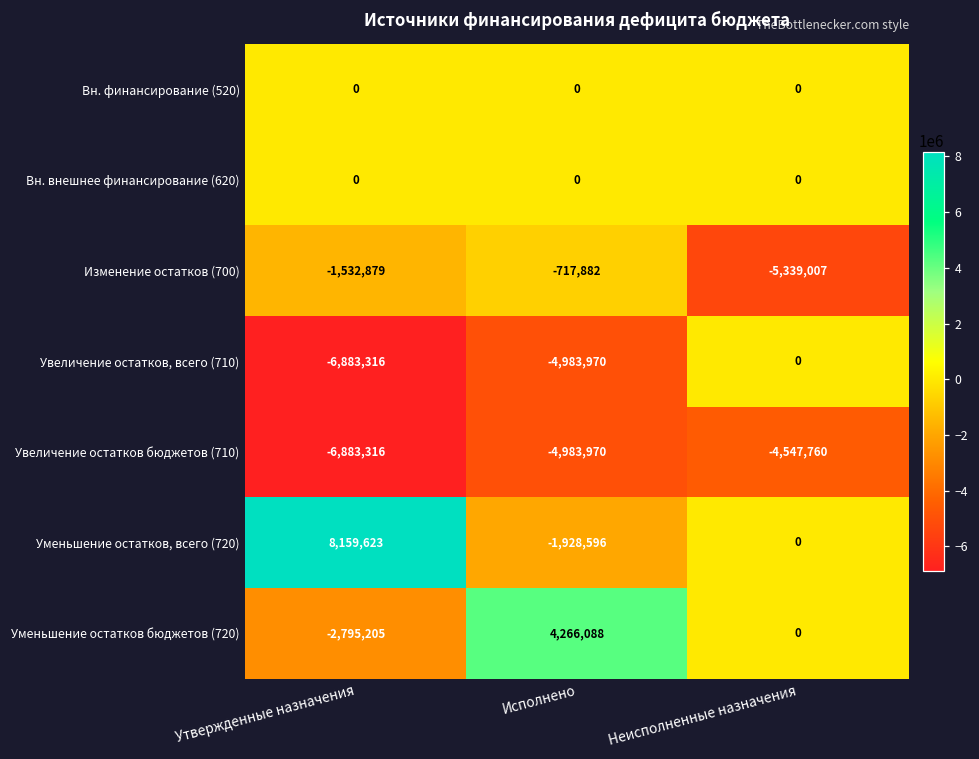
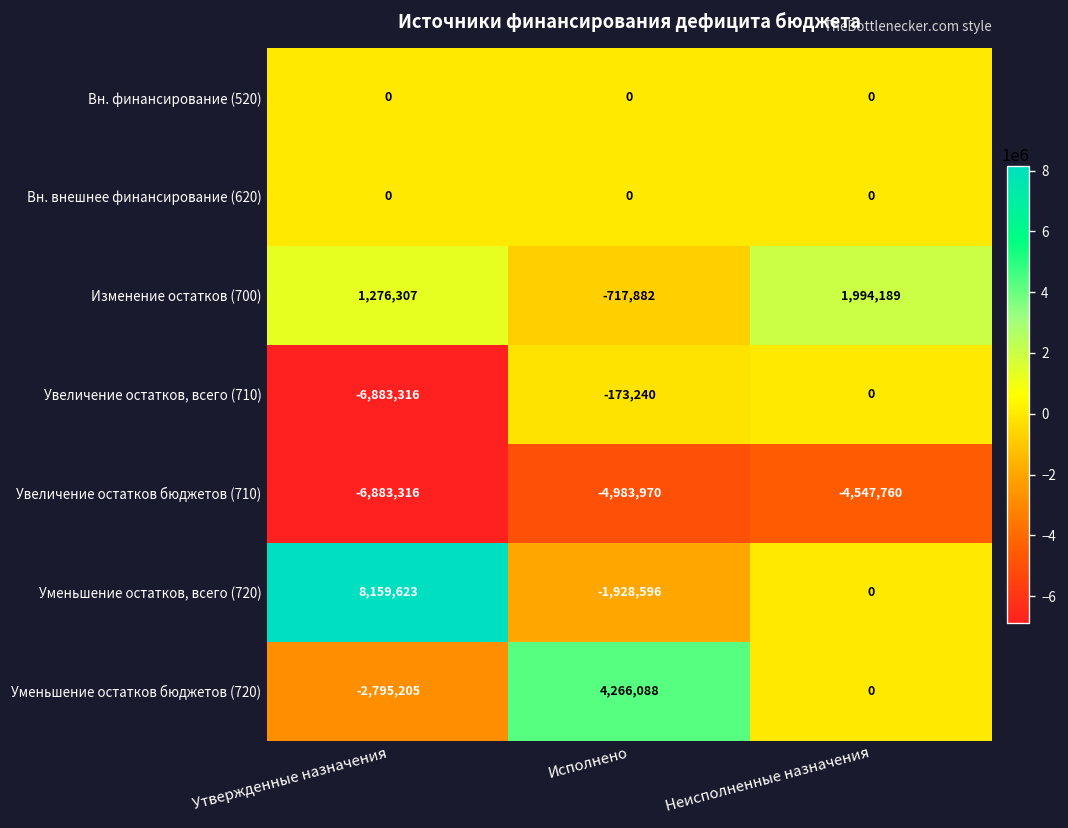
  {
    "Вн. финансирование (520)": {
      "Утвержденные назначения": "0",
      "Исполнено": "0",
      "Неисполненные назначения": "0"
    },
    "Вн. внешнее финансирование (620)": {
      "Утвержденные назначения": "0",
      "Исполнено": "0",
      "Неисполненные назначения": "0"
    },
    "Изменение остатков (700)": {
-     "Утвержденные назначения": "-1,532,879",
+     "Утвержденные назначения": "1,276,307",
      "Исполнено": "-717,882",
-     "Неисполненные назначения": "-5,339,007"
+     "Неисполненные назначения": "1,994,189"
    },
    "Увеличение остатков, всего (710)": {
      "Утвержденные назначения": "-6,883,316",
-     "Исполнено": "-4,983,970",
+     "Исполнено": "-173,240",
      "Неисполненные назначения": "0"
    },
    "Увеличение остатков бюджетов (710)": {
      "Утвержденные назначения": "-6,883,316",
      "Исполнено": "-4,983,970",
      "Неисполненные назначения": "-4,547,760"
    },
    "Уменьшение остатков, всего (720)": {
      "Утвержденные назначения": "8,159,623",
      "Исполнено": "-1,928,596",
      "Неисполненные назначения": "0"
    },
    "Уменьшение остатков бюджетов (720)": {
      "Утвержденные назначения": "-2,795,205",
      "Исполнено": "4,266,088",
      "Неисполненные назначения": "0"
    }
  }
